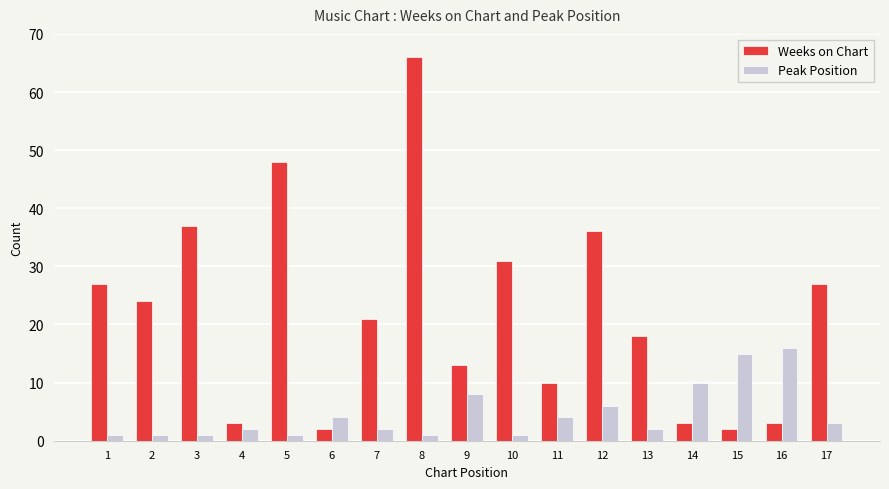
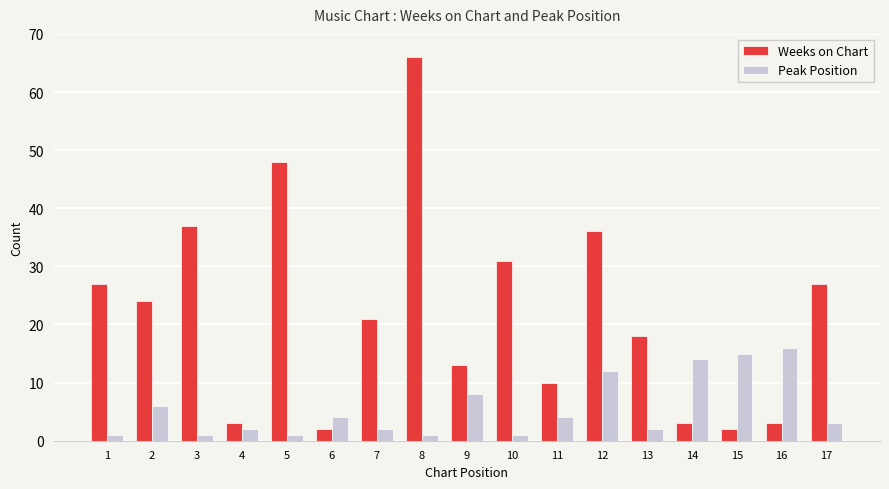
  {
    "Weeks on Chart": {
      "1": 27,
      "2": 24,
      "3": 37,
      "4": 3,
      "5": 48,
      "6": 2,
      "7": 21,
      "8": 66,
      "9": 13,
      "10": 31,
      "11": 10,
      "12": 36,
      "13": 18,
      "14": 3,
      "15": 2,
      "16": 3,
      "17": 27
    },
    "Peak Position": {
      "1": 1,
-     "2": 1,
+     "2": 6,
      "3": 1,
      "4": 2,
      "5": 1,
      "6": 4,
      "7": 2,
      "8": 1,
      "9": 8,
      "10": 1,
      "11": 4,
-     "12": 6,
+     "12": 12,
      "13": 2,
-     "14": 10,
+     "14": 14,
      "15": 15,
      "16": 16,
      "17": 3
    }
  }
